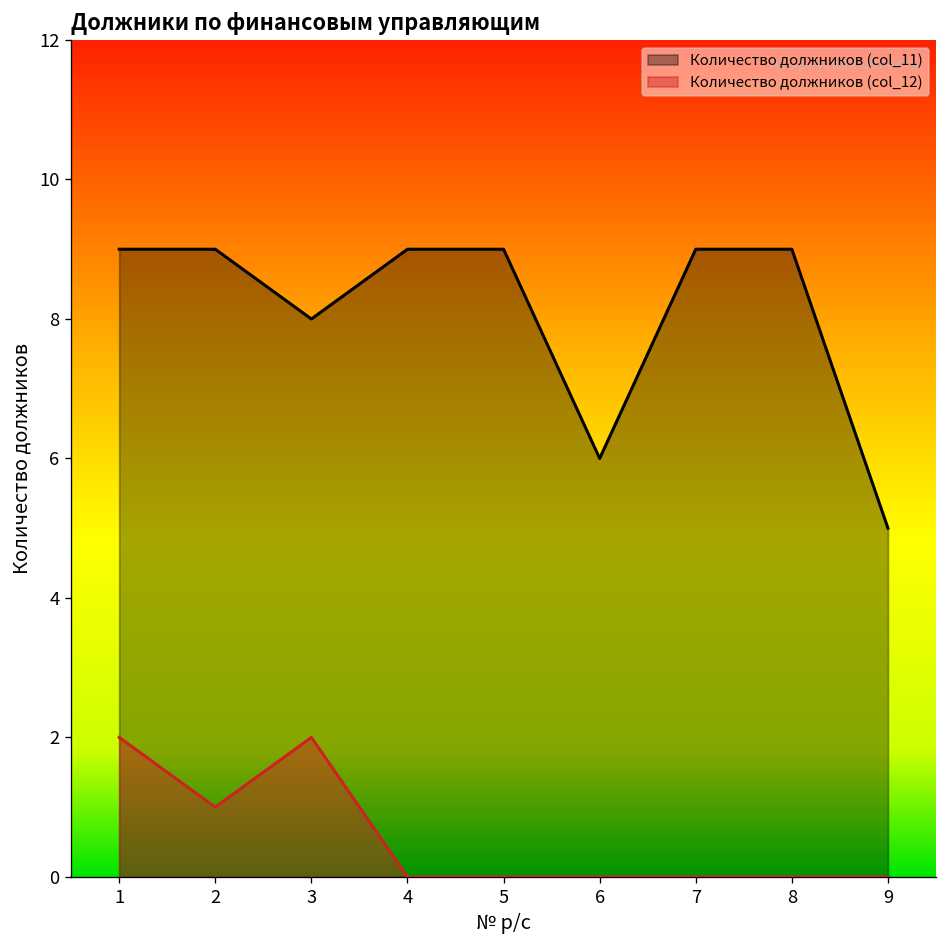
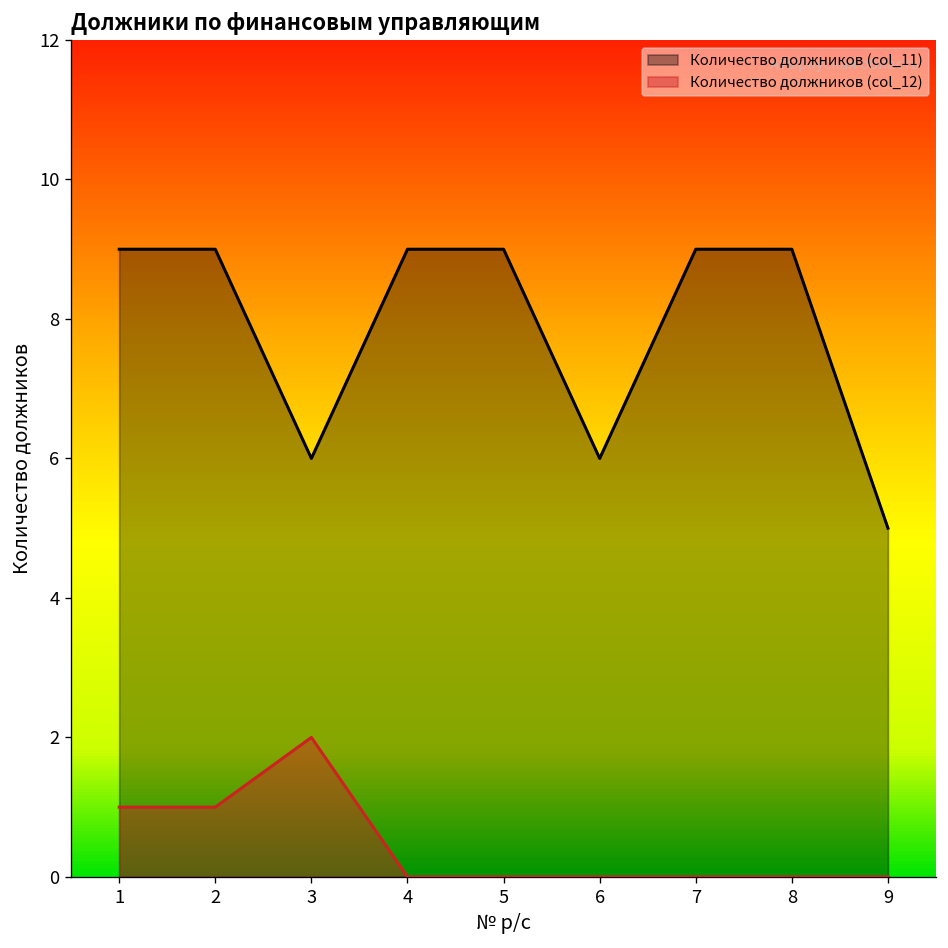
  {
    "Количество должников (col_11)": {
      "1": 9,
      "2": 9,
-     "3": 8,
+     "3": 6,
      "4": 9,
      "5": 9,
      "6": 6,
      "7": 9,
      "8": 9,
      "9": 5
    },
    "Количество должников (col_12)": {
-     "1": 2,
+     "1": 1,
      "2": 1,
      "3": 2,
      "4": 0,
      "5": 0,
      "6": 0,
      "7": 0,
      "8": 0,
      "9": 0
    }
  }
